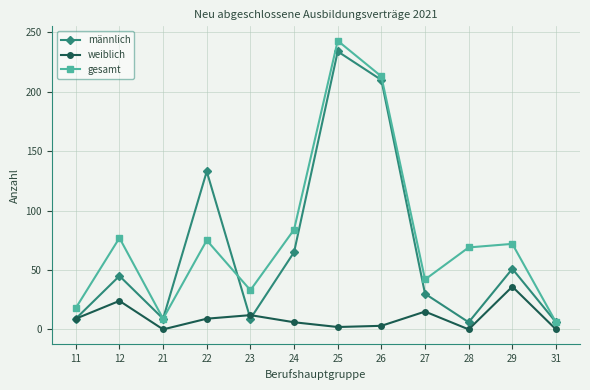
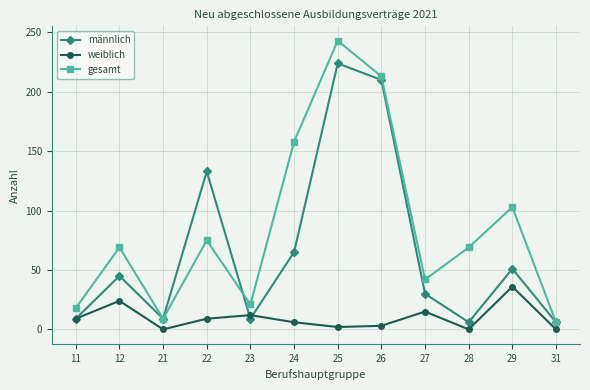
  {
    "männlich": {
      "12": 45,
      "22": 133,
      "23": 9,
      "24": 65,
-     "25": 234,
+     "25": 224,
      "26": 210,
      "27": 30,
      "28": 6,
      "29": 51
    },
    "weiblich": {
      "12": 24,
      "21": 0,
      "22": 9,
      "23": 12,
      "24": 6,
      "25": 2,
      "26": 3,
      "27": 15,
      "28": 0,
      "29": 36,
      "31": 0
    },
    "gesamt": {
      "11": 18,
-     "12": 77,
+     "12": 69,
      "22": 75,
-     "23": 33,
-     "24": 84,
+     "23": 21,
+     "24": 158,
      "25": 243,
      "26": 213,
      "27": 42,
      "28": 69,
-     "29": 72
+     "29": 103
    }
  }
